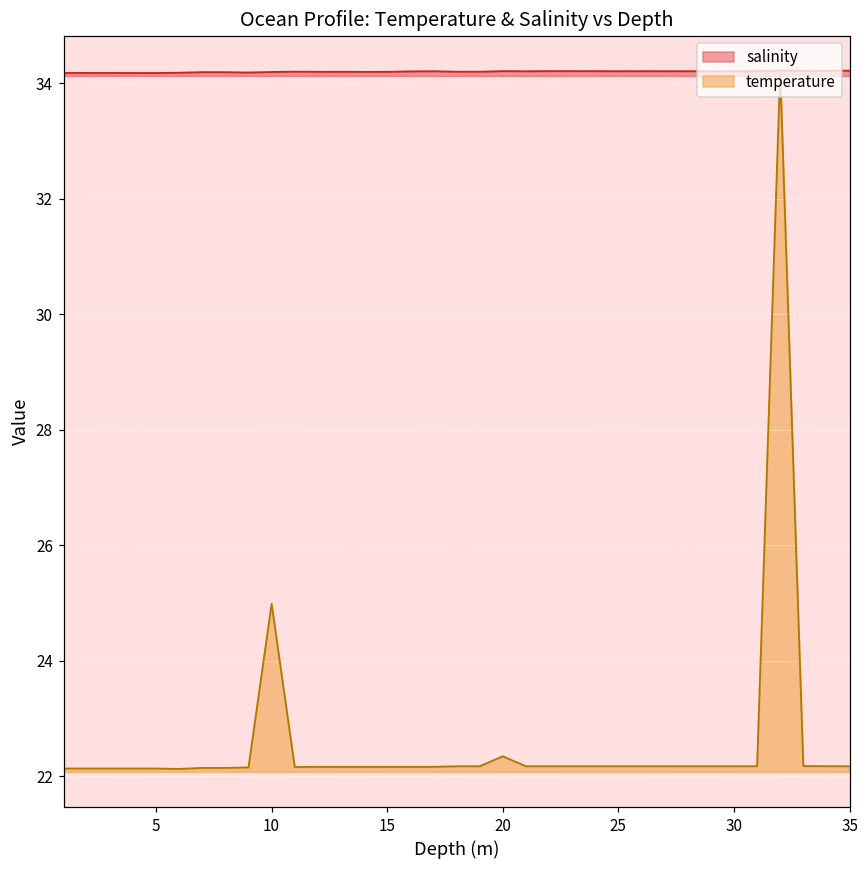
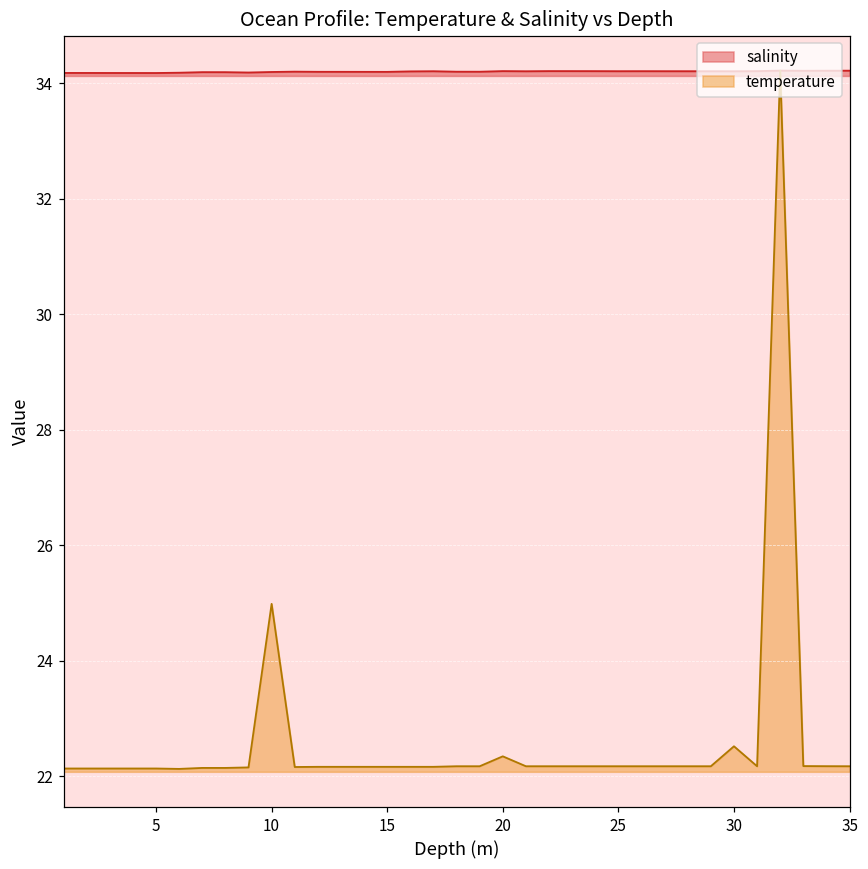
  {
    "salinity": {
      "5": 34.2,
      "10": 34.2,
      "15": 34.2,
      "20": 34.2,
      "25": 34.2,
      "35": 34.2
    },
    "temperature": {
      "5": 22.1,
      "10": 25.0,
      "15": 22.2,
      "20": 22.3,
      "25": 22.2,
-     "30": 22.2,
+     "30": 22.5,
      "35": 22.2
    }
  }
